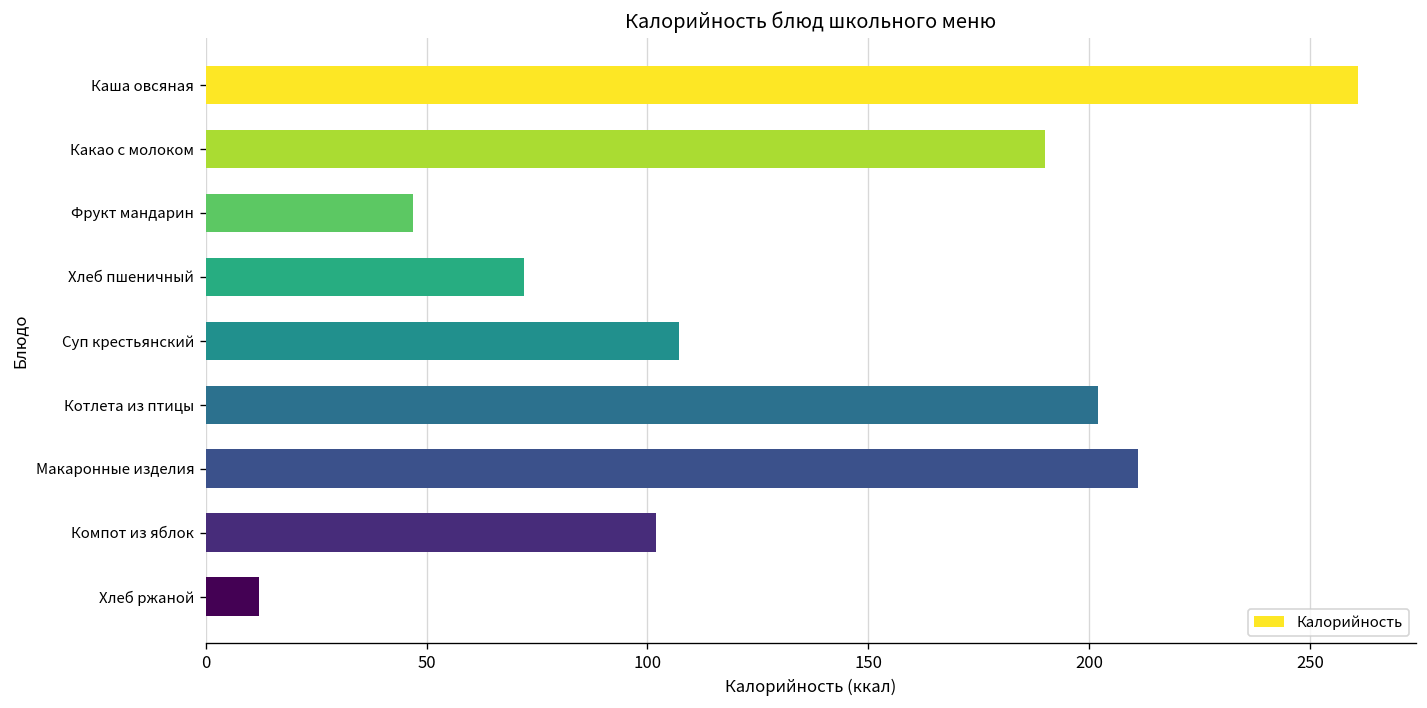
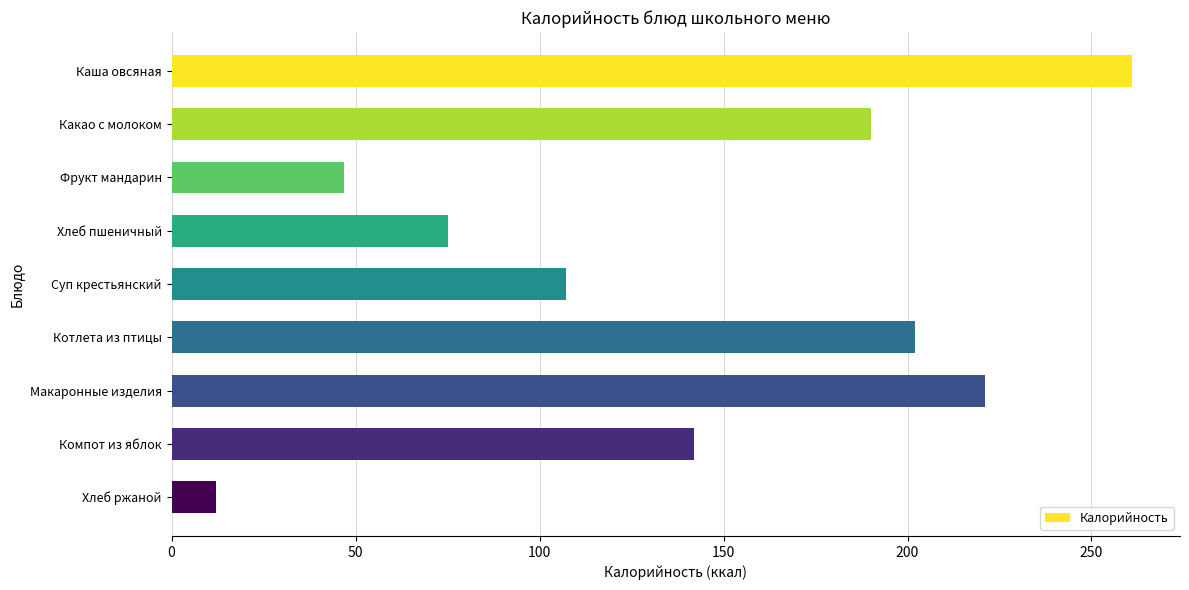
  {
    "Каша овсяная": 261,
    "Какао с молоком": 190,
    "Фрукт мандарин": 47,
-   "Хлеб пшеничный": 72,
+   "Хлеб пшеничный": 75,
    "Суп крестьянский": 107,
    "Котлета из птицы": 202,
-   "Макаронные изделия": 211,
-   "Компот из яблок": 102,
+   "Макаронные изделия": 221,
+   "Компот из яблок": 142,
    "Хлеб ржаной": 12
  }
